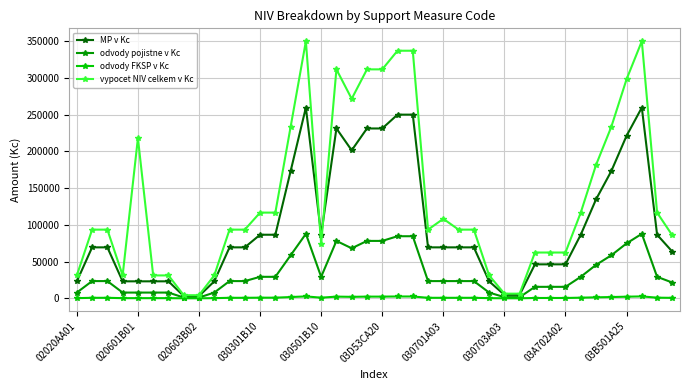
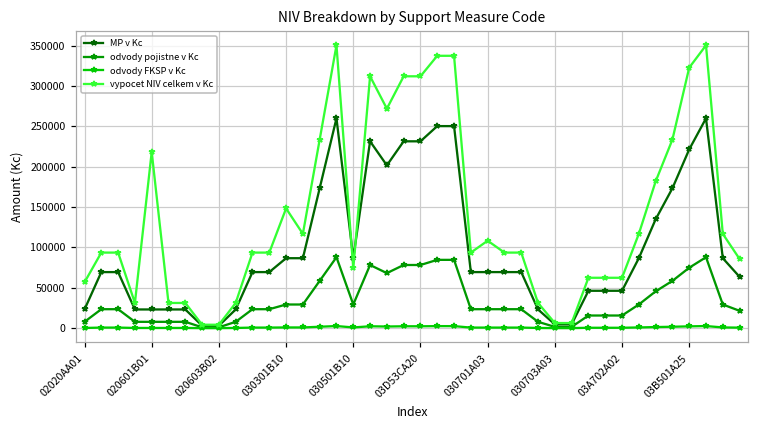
  {
    "vypocet NIV celkem v Kc": {
-     "02020AA01": 30000,
+     "02020AA01": 60000,
      "020601B01": 220000,
-     "030301B10": 120000,
+     "030301B10": 150000,
      "030501B10": 70000,
      "03D53CA20": 310000,
      "030701A03": 110000,
      "03A702A02": 60000,
-     "03B501A25": 300000
+     "03B501A25": 320000
    }
  }
